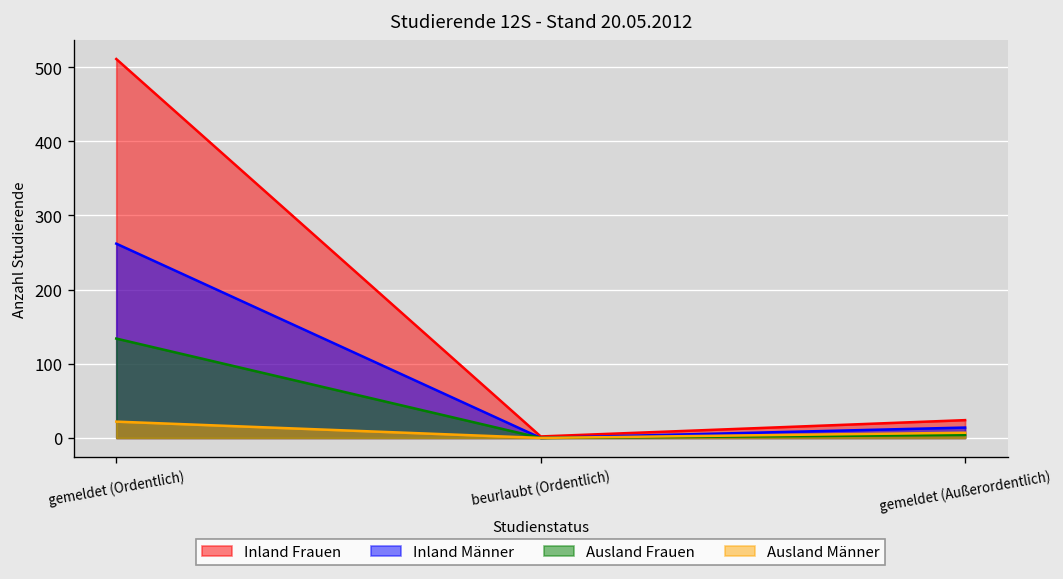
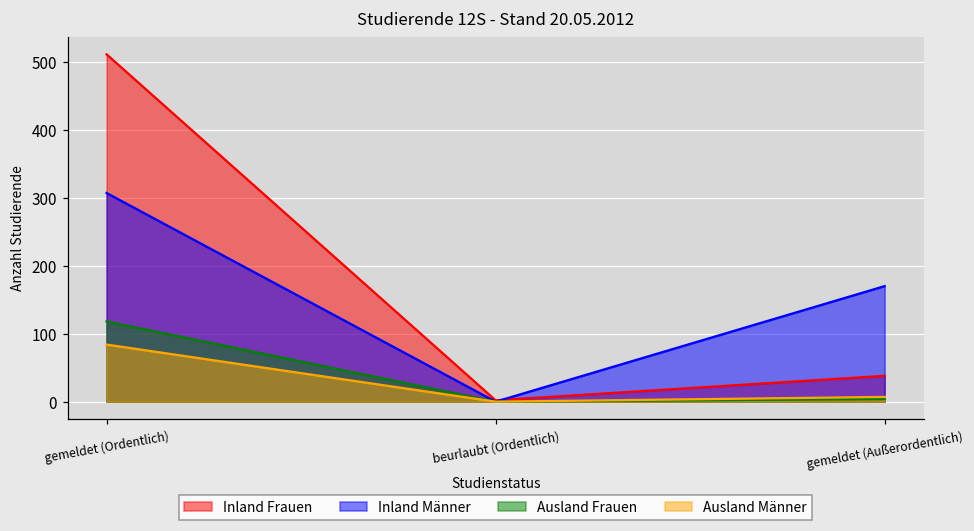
  {
    "Inland Frauen": {
      "gemeldet (Ordentlich)": 510,
-     "gemeldet (Außerordentlich)": 20
+     "gemeldet (Außerordentlich)": 40
    },
    "Inland Männer": {
-     "gemeldet (Ordentlich)": 260,
-     "gemeldet (Außerordentlich)": 10
+     "gemeldet (Ordentlich)": 310,
+     "gemeldet (Außerordentlich)": 170
    },
    "Ausland Frauen": {
-     "gemeldet (Ordentlich)": 130
+     "gemeldet (Ordentlich)": 120
    },
    "Ausland Männer": {
-     "gemeldet (Ordentlich)": 20
+     "gemeldet (Ordentlich)": 80
    }
  }
